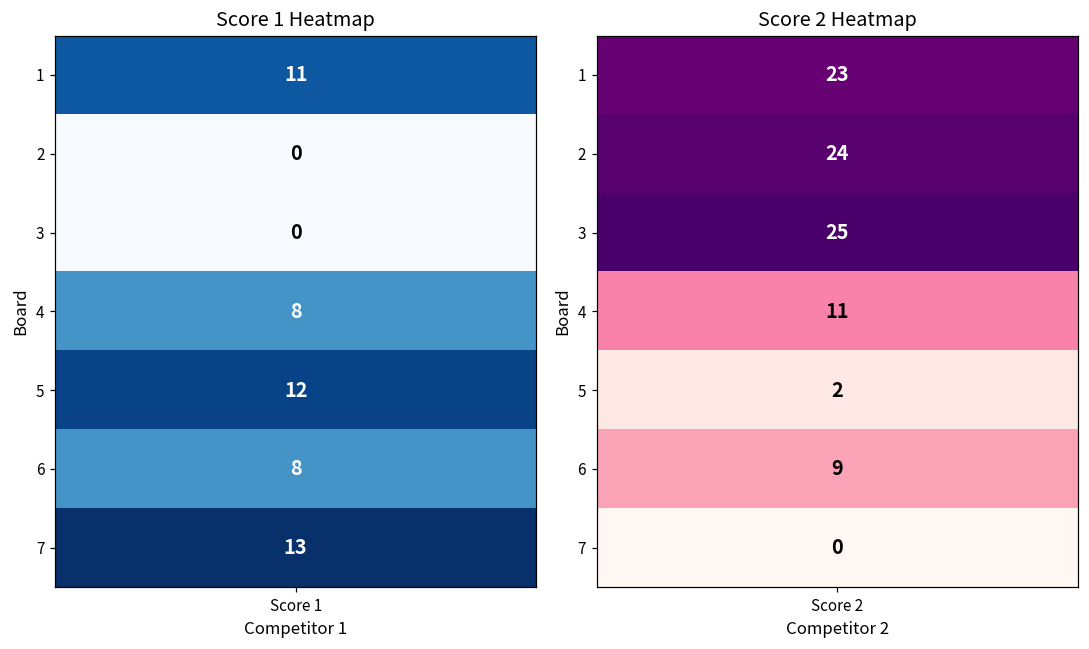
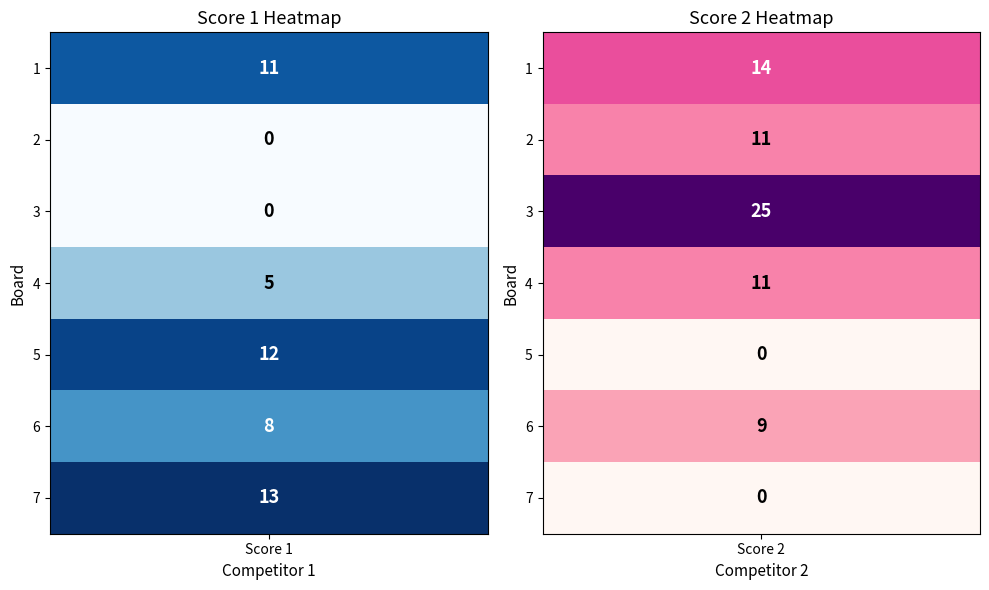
  {
    "Score 1 Heatmap": {
      "1": {
        "Score 1": 11
      },
      "2": {
        "Score 1": 0
      },
      "3": {
        "Score 1": 0
      },
      "4": {
-       "Score 1": 8
+       "Score 1": 5
      },
      "5": {
        "Score 1": 12
      },
      "6": {
        "Score 1": 8
      },
      "7": {
        "Score 1": 13
      }
    },
    "Score 2 Heatmap": {
      "1": {
-       "Score 2": 23
+       "Score 2": 14
      },
      "2": {
-       "Score 2": 24
+       "Score 2": 11
      },
      "3": {
        "Score 2": 25
      },
      "4": {
        "Score 2": 11
      },
      "5": {
-       "Score 2": 2
+       "Score 2": 0
      },
      "6": {
        "Score 2": 9
      },
      "7": {
        "Score 2": 0
      }
    }
  }
